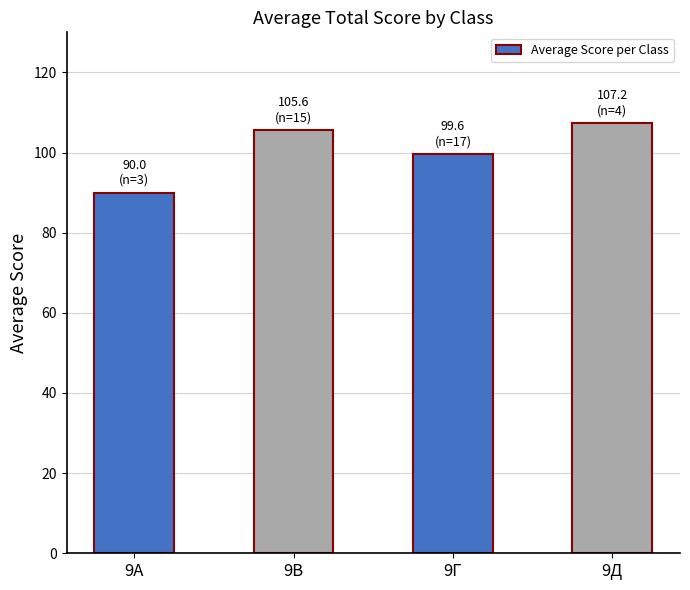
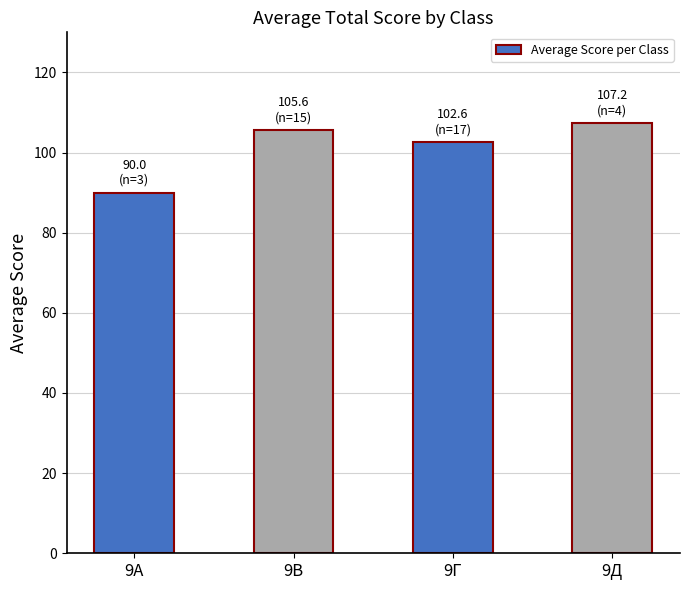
  {
    "9А": 90.0,
    "9В": 105.6,
-   "9Г": 99.6,
+   "9Г": 102.6,
    "9Д": 107.2
  }
